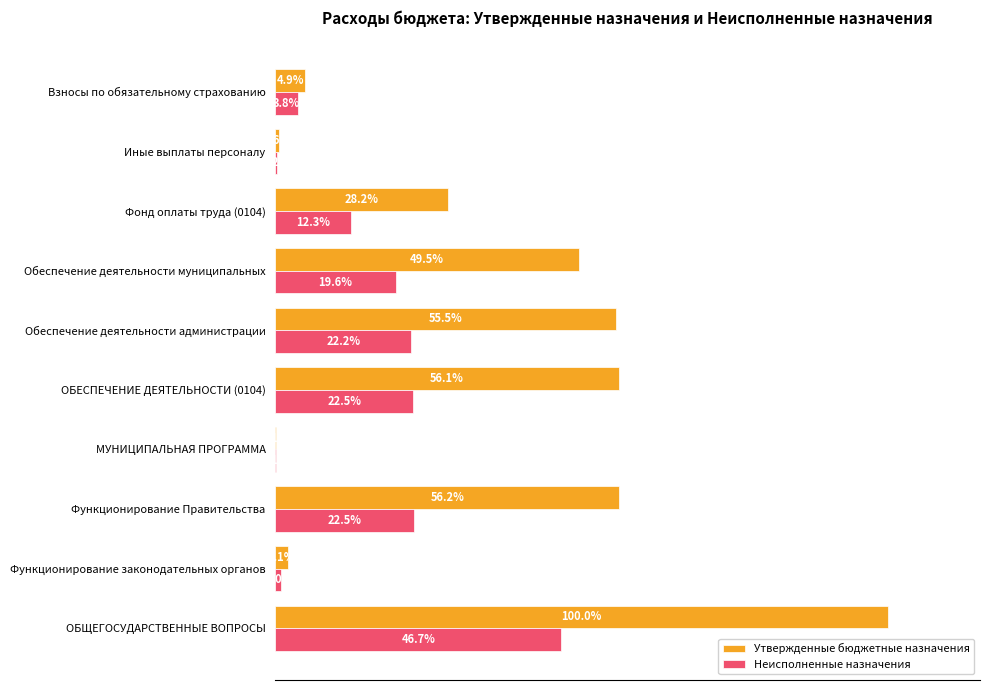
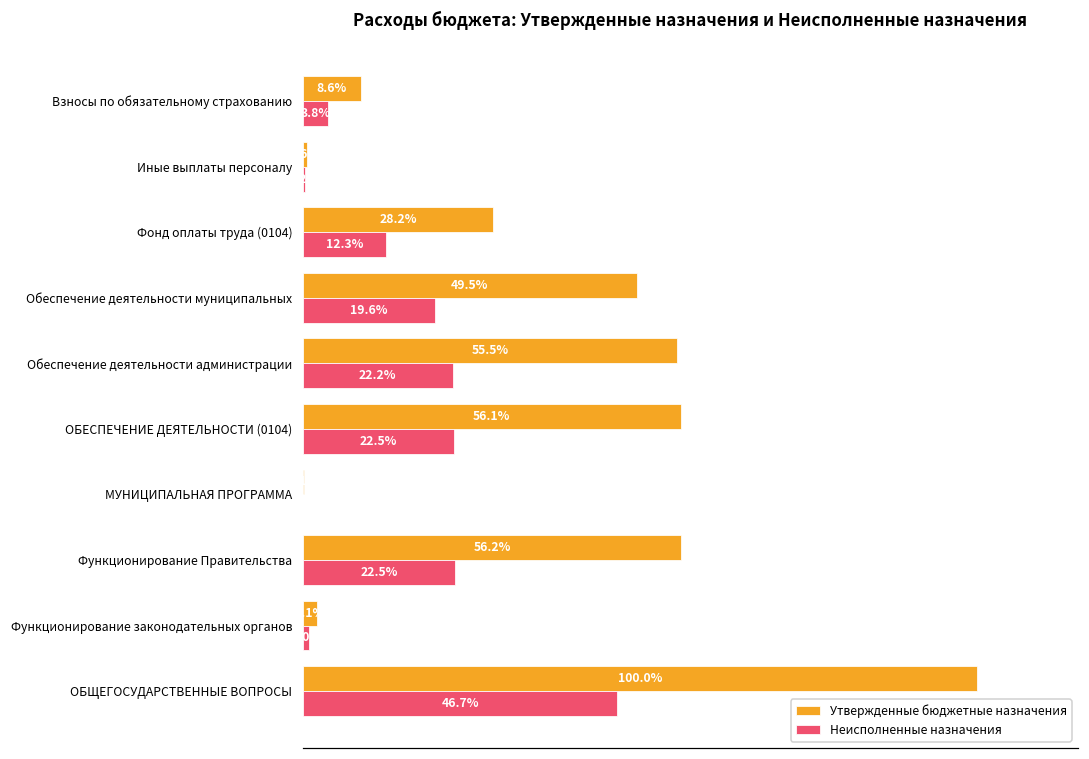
  {
    "Утвержденные бюджетные назначения": {
-     "Взносы по обязательному страхованию": "4.9%",
+     "Взносы по обязательному страхованию": "8.6%",
      "Фонд оплаты труда (0104)": "28.2%",
      "Обеспечение деятельности муниципальных": "49.5%",
      "Обеспечение деятельности администрации": "55.5%",
      "ОБЕСПЕЧЕНИЕ ДЕЯТЕЛЬНОСТИ (0104)": "56.1%",
      "Функционирование Правительства": "56.2%",
      "ОБЩЕГОСУДАРСТВЕННЫЕ ВОПРОСЫ": "100.0%"
    },
    "Неисполненные назначения": {
      "Взносы по обязательному страхованию": "3.8%",
      "Фонд оплаты труда (0104)": "12.3%",
      "Обеспечение деятельности муниципальных": "19.6%",
      "Обеспечение деятельности администрации": "22.2%",
      "ОБЕСПЕЧЕНИЕ ДЕЯТЕЛЬНОСТИ (0104)": "22.5%",
      "Функционирование Правительства": "22.5%",
      "ОБЩЕГОСУДАРСТВЕННЫЕ ВОПРОСЫ": "46.7%"
    }
  }
